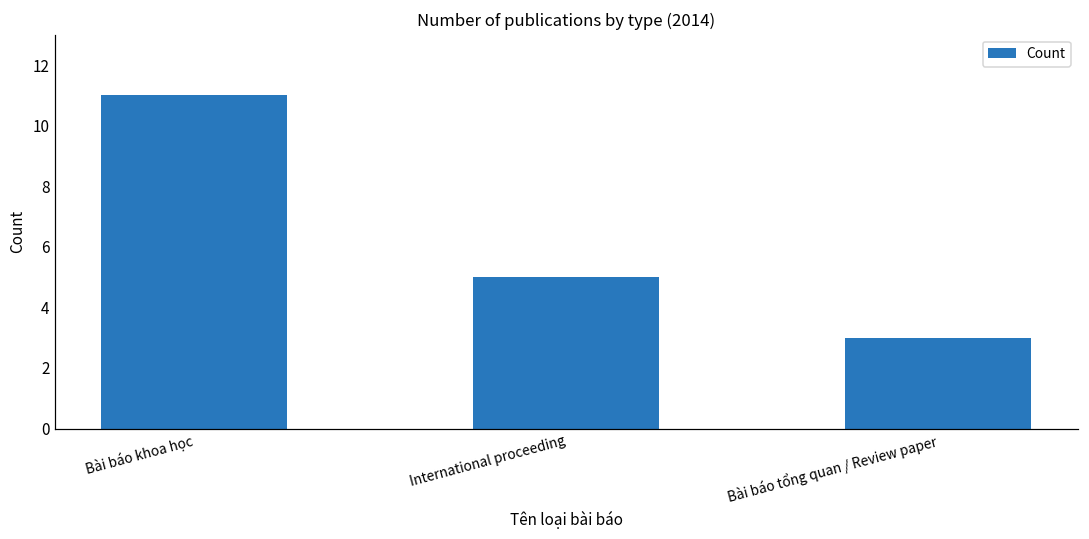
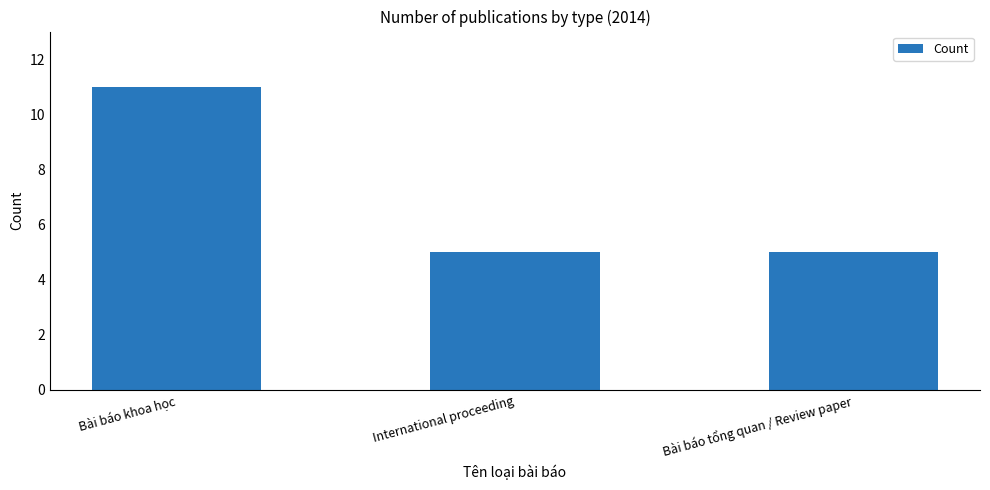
  {
    "Bài báo khoa học": 11,
    "International proceeding": 5,
-   "Bài báo tổng quan / Review paper": 3
+   "Bài báo tổng quan / Review paper": 5
  }
